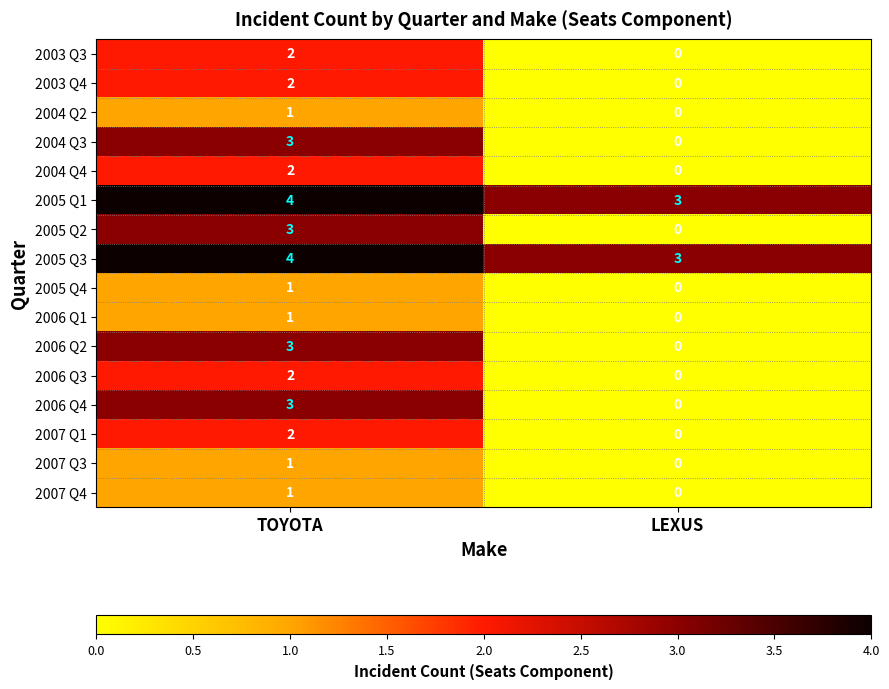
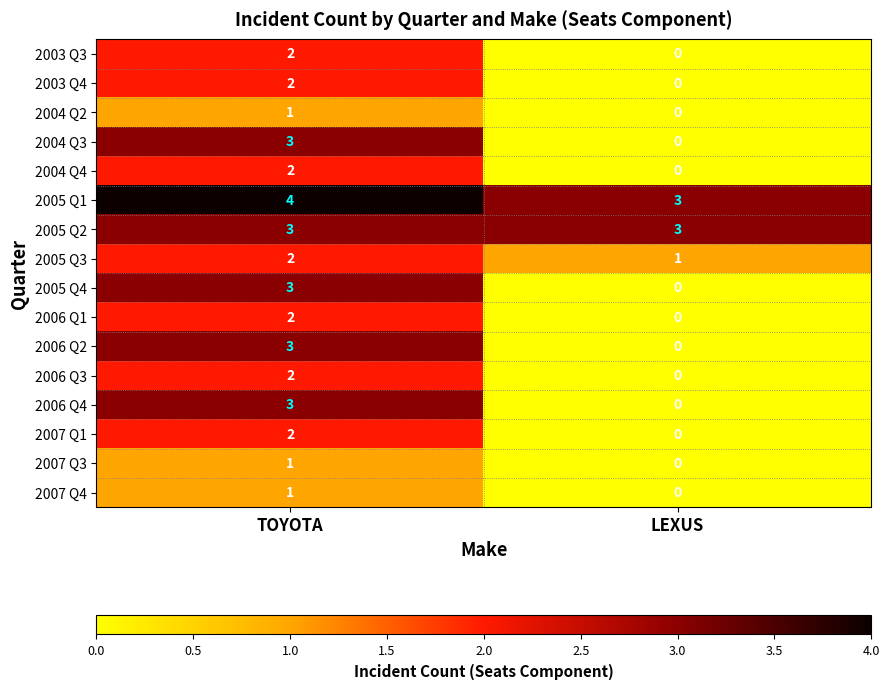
  {
    "2003 Q3": {
      "TOYOTA": 2,
      "LEXUS": 0
    },
    "2003 Q4": {
      "TOYOTA": 2,
      "LEXUS": 0
    },
    "2004 Q2": {
      "TOYOTA": 1,
      "LEXUS": 0
    },
    "2004 Q3": {
      "TOYOTA": 3,
      "LEXUS": 0
    },
    "2004 Q4": {
      "TOYOTA": 2,
      "LEXUS": 0
    },
    "2005 Q1": {
      "TOYOTA": 4,
      "LEXUS": 3
    },
    "2005 Q2": {
      "TOYOTA": 3,
-     "LEXUS": 0
+     "LEXUS": 3
    },
    "2005 Q3": {
-     "TOYOTA": 4,
-     "LEXUS": 3
+     "TOYOTA": 2,
+     "LEXUS": 1
    },
    "2005 Q4": {
-     "TOYOTA": 1,
+     "TOYOTA": 3,
      "LEXUS": 0
    },
    "2006 Q1": {
-     "TOYOTA": 1,
+     "TOYOTA": 2,
      "LEXUS": 0
    },
    "2006 Q2": {
      "TOYOTA": 3,
      "LEXUS": 0
    },
    "2006 Q3": {
      "TOYOTA": 2,
      "LEXUS": 0
    },
    "2006 Q4": {
      "TOYOTA": 3,
      "LEXUS": 0
    },
    "2007 Q1": {
      "TOYOTA": 2,
      "LEXUS": 0
    },
    "2007 Q3": {
      "TOYOTA": 1,
      "LEXUS": 0
    },
    "2007 Q4": {
      "TOYOTA": 1,
      "LEXUS": 0
    }
  }
